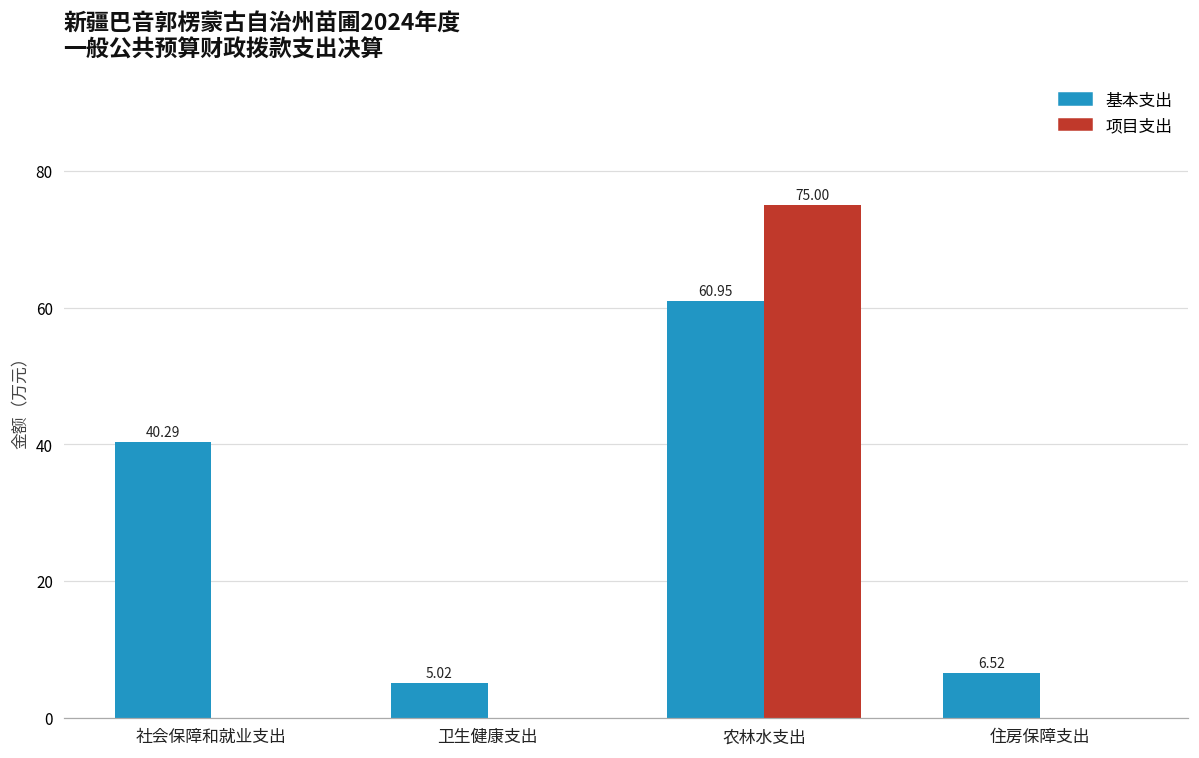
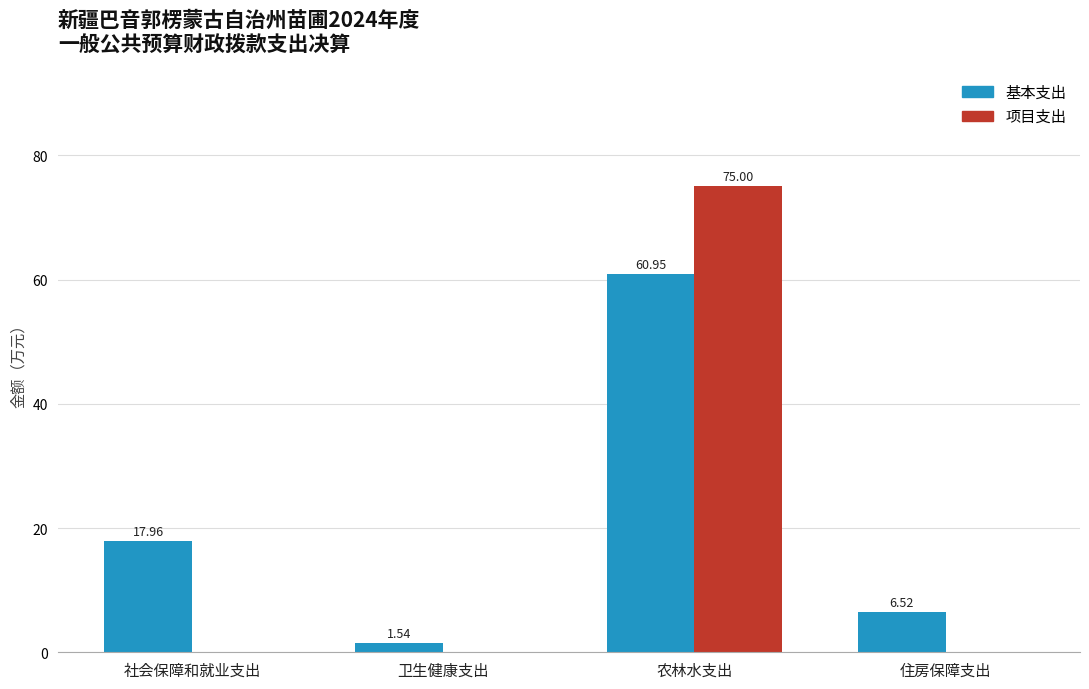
  {
    "基本支出": {
-     "社会保障和就业支出": 40.29,
-     "卫生健康支出": 5.02,
+     "社会保障和就业支出": 17.96,
+     "卫生健康支出": 1.54,
      "农林水支出": 60.95,
      "住房保障支出": 6.52
    },
    "项目支出": {
      "农林水支出": 75.00
    }
  }
